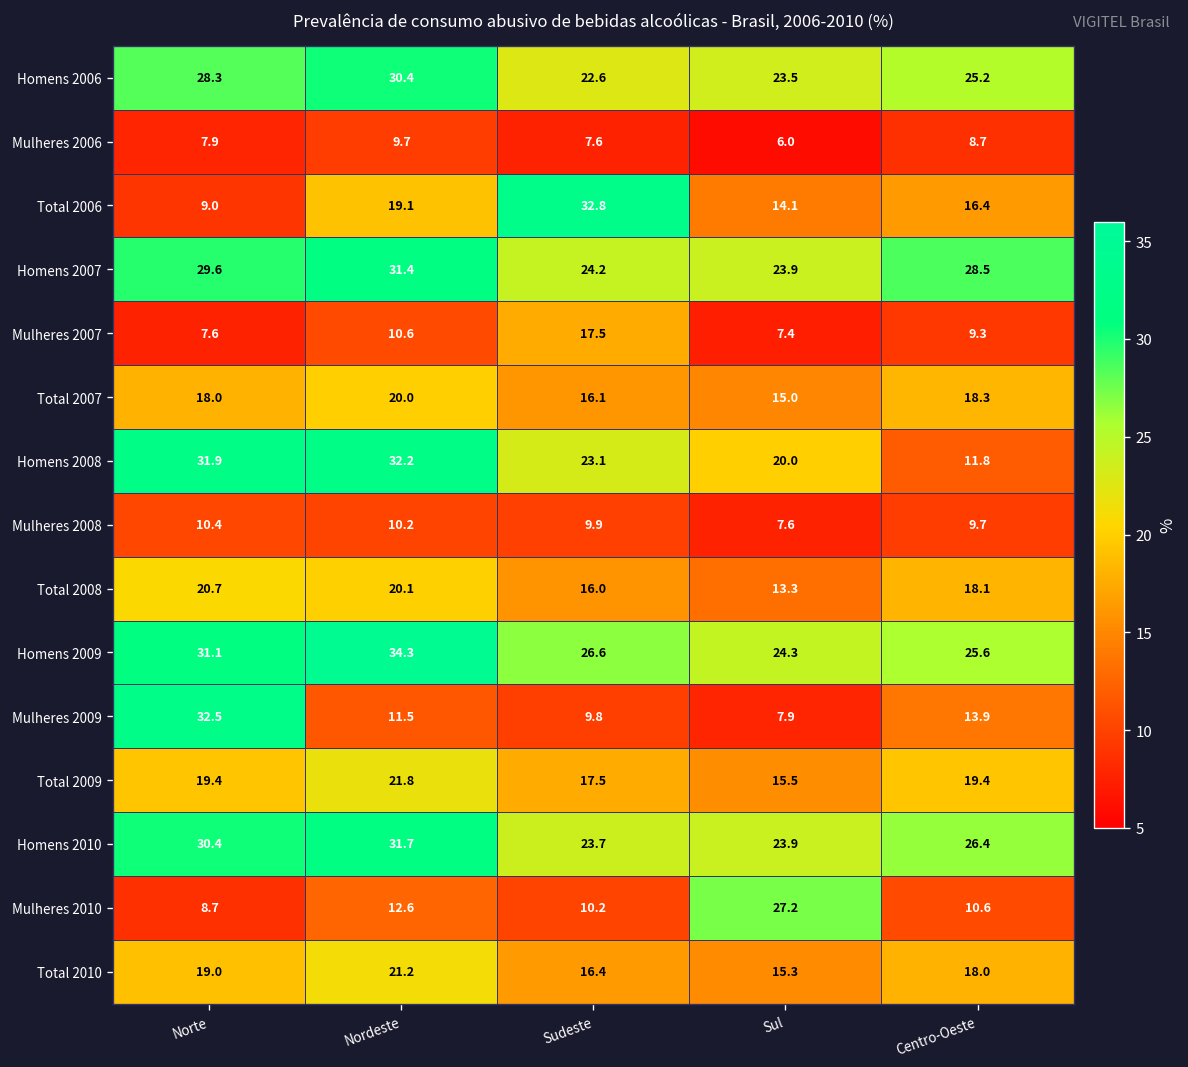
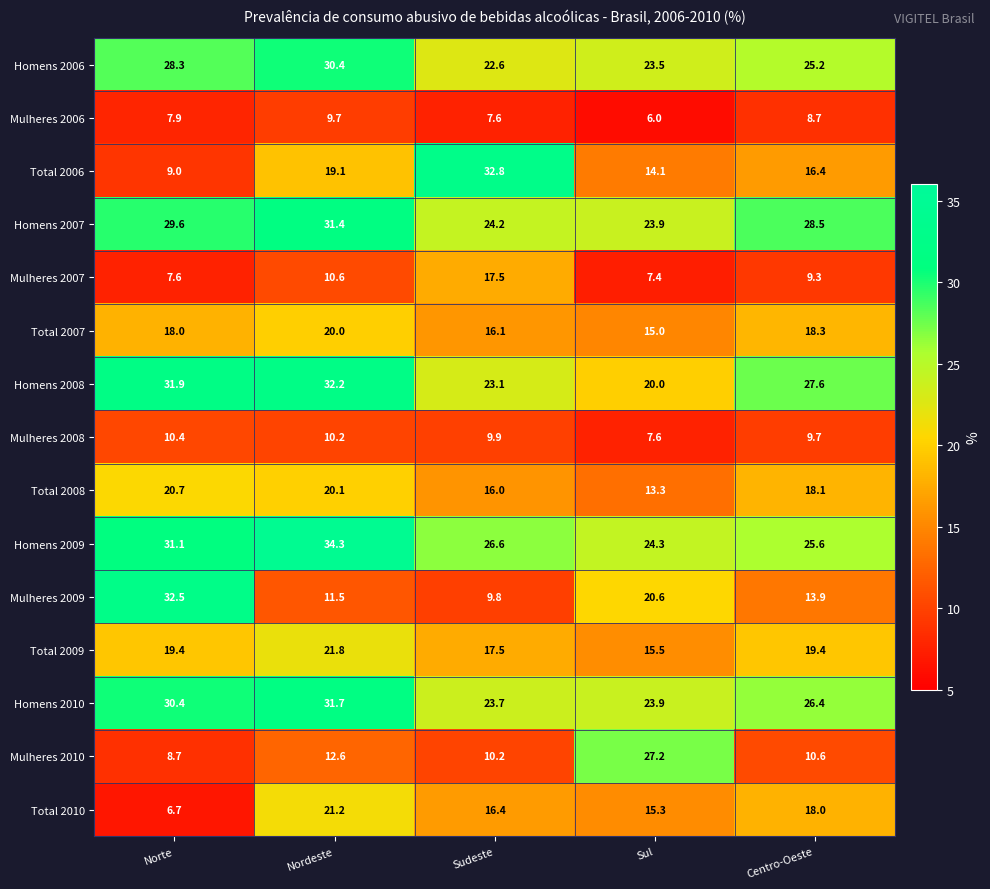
  {
    "Homens 2006": {
      "Norte": 28.3,
      "Nordeste": 30.4,
      "Sudeste": 22.6,
      "Sul": 23.5,
      "Centro-Oeste": 25.2
    },
    "Mulheres 2006": {
      "Norte": 7.9,
      "Nordeste": 9.7,
      "Sudeste": 7.6,
      "Sul": 6.0,
      "Centro-Oeste": 8.7
    },
    "Total 2006": {
      "Norte": 9.0,
      "Nordeste": 19.1,
      "Sudeste": 32.8,
      "Sul": 14.1,
      "Centro-Oeste": 16.4
    },
    "Homens 2007": {
      "Norte": 29.6,
      "Nordeste": 31.4,
      "Sudeste": 24.2,
      "Sul": 23.9,
      "Centro-Oeste": 28.5
    },
    "Mulheres 2007": {
      "Norte": 7.6,
      "Nordeste": 10.6,
      "Sudeste": 17.5,
      "Sul": 7.4,
      "Centro-Oeste": 9.3
    },
    "Total 2007": {
      "Norte": 18.0,
      "Nordeste": 20.0,
      "Sudeste": 16.1,
      "Sul": 15.0,
      "Centro-Oeste": 18.3
    },
    "Homens 2008": {
      "Norte": 31.9,
      "Nordeste": 32.2,
      "Sudeste": 23.1,
      "Sul": 20.0,
-     "Centro-Oeste": 11.8
+     "Centro-Oeste": 27.6
    },
    "Mulheres 2008": {
      "Norte": 10.4,
      "Nordeste": 10.2,
      "Sudeste": 9.9,
      "Sul": 7.6,
      "Centro-Oeste": 9.7
    },
    "Total 2008": {
      "Norte": 20.7,
      "Nordeste": 20.1,
      "Sudeste": 16.0,
      "Sul": 13.3,
      "Centro-Oeste": 18.1
    },
    "Homens 2009": {
      "Norte": 31.1,
      "Nordeste": 34.3,
      "Sudeste": 26.6,
      "Sul": 24.3,
      "Centro-Oeste": 25.6
    },
    "Mulheres 2009": {
      "Norte": 32.5,
      "Nordeste": 11.5,
      "Sudeste": 9.8,
-     "Sul": 7.9,
+     "Sul": 20.6,
      "Centro-Oeste": 13.9
    },
    "Total 2009": {
      "Norte": 19.4,
      "Nordeste": 21.8,
      "Sudeste": 17.5,
      "Sul": 15.5,
      "Centro-Oeste": 19.4
    },
    "Homens 2010": {
      "Norte": 30.4,
      "Nordeste": 31.7,
      "Sudeste": 23.7,
      "Sul": 23.9,
      "Centro-Oeste": 26.4
    },
    "Mulheres 2010": {
      "Norte": 8.7,
      "Nordeste": 12.6,
      "Sudeste": 10.2,
      "Sul": 27.2,
      "Centro-Oeste": 10.6
    },
    "Total 2010": {
-     "Norte": 19.0,
+     "Norte": 6.7,
      "Nordeste": 21.2,
      "Sudeste": 16.4,
      "Sul": 15.3,
      "Centro-Oeste": 18.0
    }
  }
